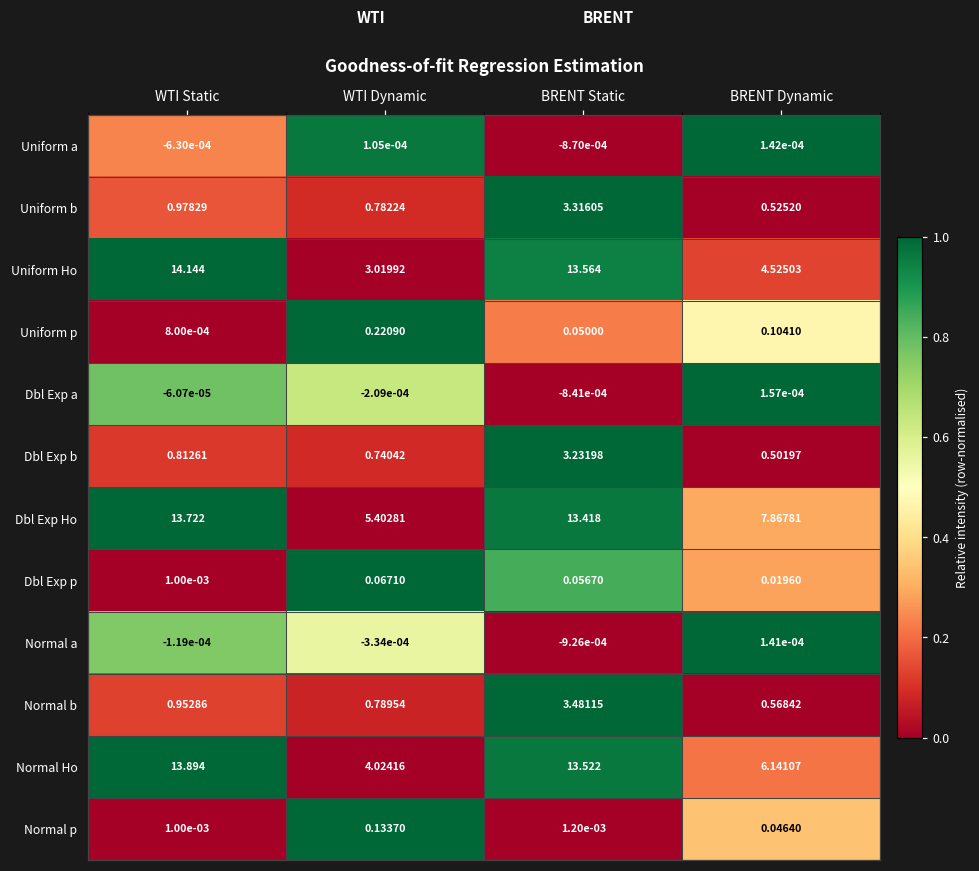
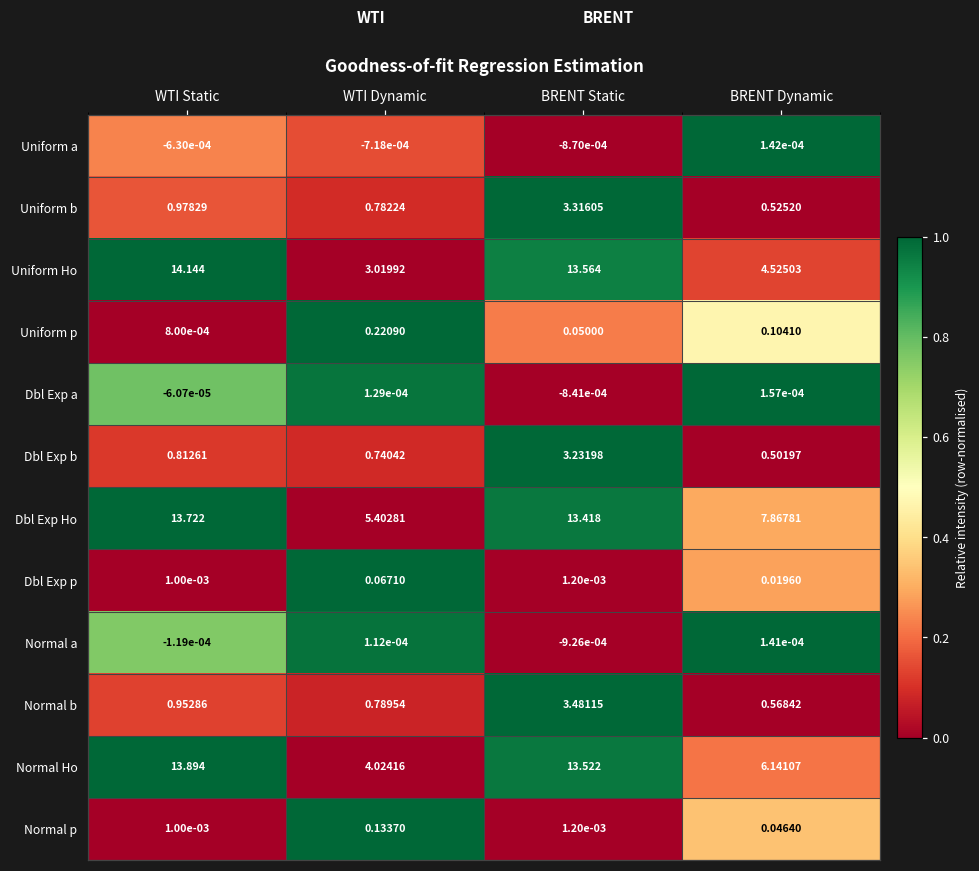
  {
    "Uniform a": {
      "WTI Static": "-6.30e-04",
-     "WTI Dynamic": "1.05e-04",
+     "WTI Dynamic": "-7.18e-04",
      "BRENT Static": "-8.70e-04",
      "BRENT Dynamic": "1.42e-04"
    },
    "Uniform b": {
      "WTI Static": "0.97829",
      "WTI Dynamic": "0.78224",
      "BRENT Static": "3.31605",
      "BRENT Dynamic": "0.52520"
    },
    "Uniform Ho": {
      "WTI Static": "14.144",
      "WTI Dynamic": "3.01992",
      "BRENT Static": "13.564",
      "BRENT Dynamic": "4.52503"
    },
    "Uniform p": {
      "WTI Static": "8.00e-04",
      "WTI Dynamic": "0.22090",
      "BRENT Static": "0.05000",
      "BRENT Dynamic": "0.10410"
    },
    "Dbl Exp a": {
      "WTI Static": "-6.07e-05",
-     "WTI Dynamic": "-2.09e-04",
+     "WTI Dynamic": "1.29e-04",
      "BRENT Static": "-8.41e-04",
      "BRENT Dynamic": "1.57e-04"
    },
    "Dbl Exp b": {
      "WTI Static": "0.81261",
      "WTI Dynamic": "0.74042",
      "BRENT Static": "3.23198",
      "BRENT Dynamic": "0.50197"
    },
    "Dbl Exp Ho": {
      "WTI Static": "13.722",
      "WTI Dynamic": "5.40281",
      "BRENT Static": "13.418",
      "BRENT Dynamic": "7.86781"
    },
    "Dbl Exp p": {
      "WTI Static": "1.00e-03",
      "WTI Dynamic": "0.06710",
-     "BRENT Static": "0.05670",
+     "BRENT Static": "1.20e-03",
      "BRENT Dynamic": "0.01960"
    },
    "Normal a": {
      "WTI Static": "-1.19e-04",
-     "WTI Dynamic": "-3.34e-04",
+     "WTI Dynamic": "1.12e-04",
      "BRENT Static": "-9.26e-04",
      "BRENT Dynamic": "1.41e-04"
    },
    "Normal b": {
      "WTI Static": "0.95286",
      "WTI Dynamic": "0.78954",
      "BRENT Static": "3.48115",
      "BRENT Dynamic": "0.56842"
    },
    "Normal Ho": {
      "WTI Static": "13.894",
      "WTI Dynamic": "4.02416",
      "BRENT Static": "13.522",
      "BRENT Dynamic": "6.14107"
    },
    "Normal p": {
      "WTI Static": "1.00e-03",
      "WTI Dynamic": "0.13370",
      "BRENT Static": "1.20e-03",
      "BRENT Dynamic": "0.04640"
    }
  }
